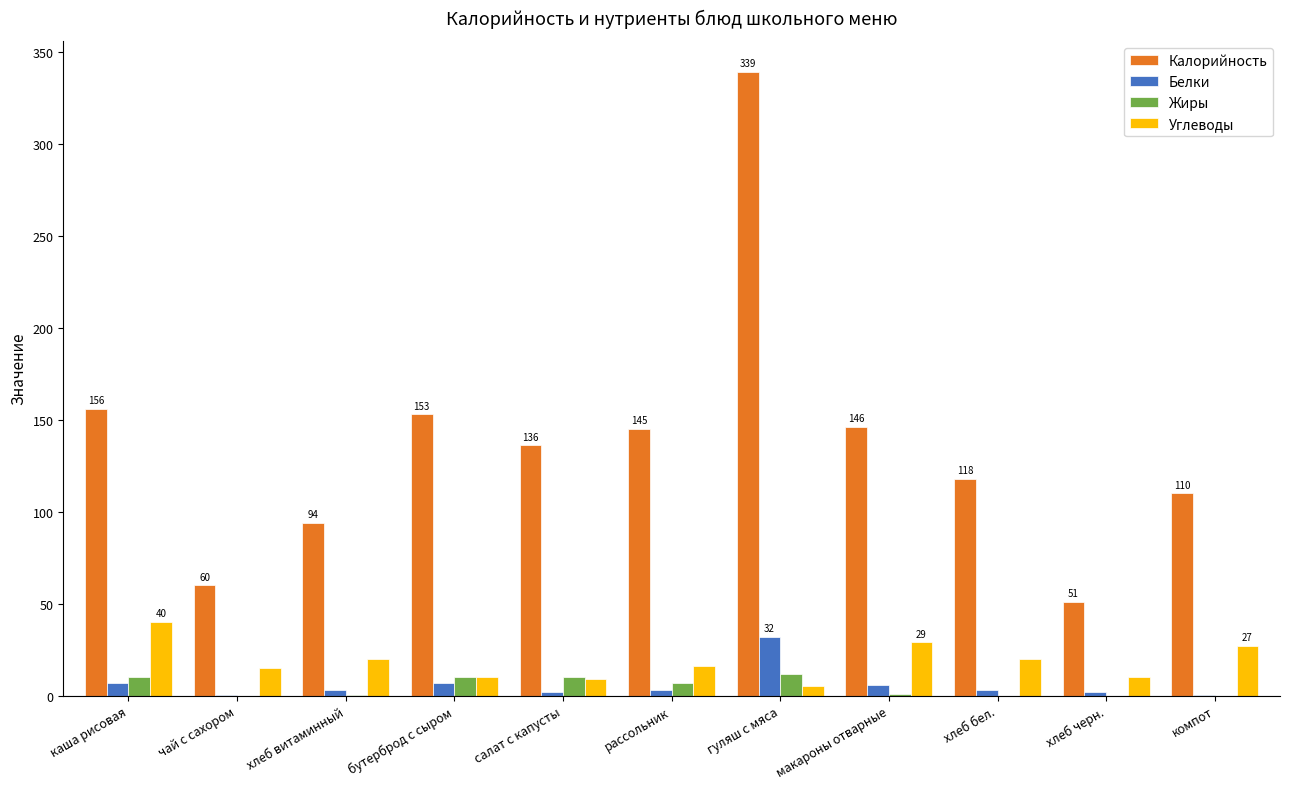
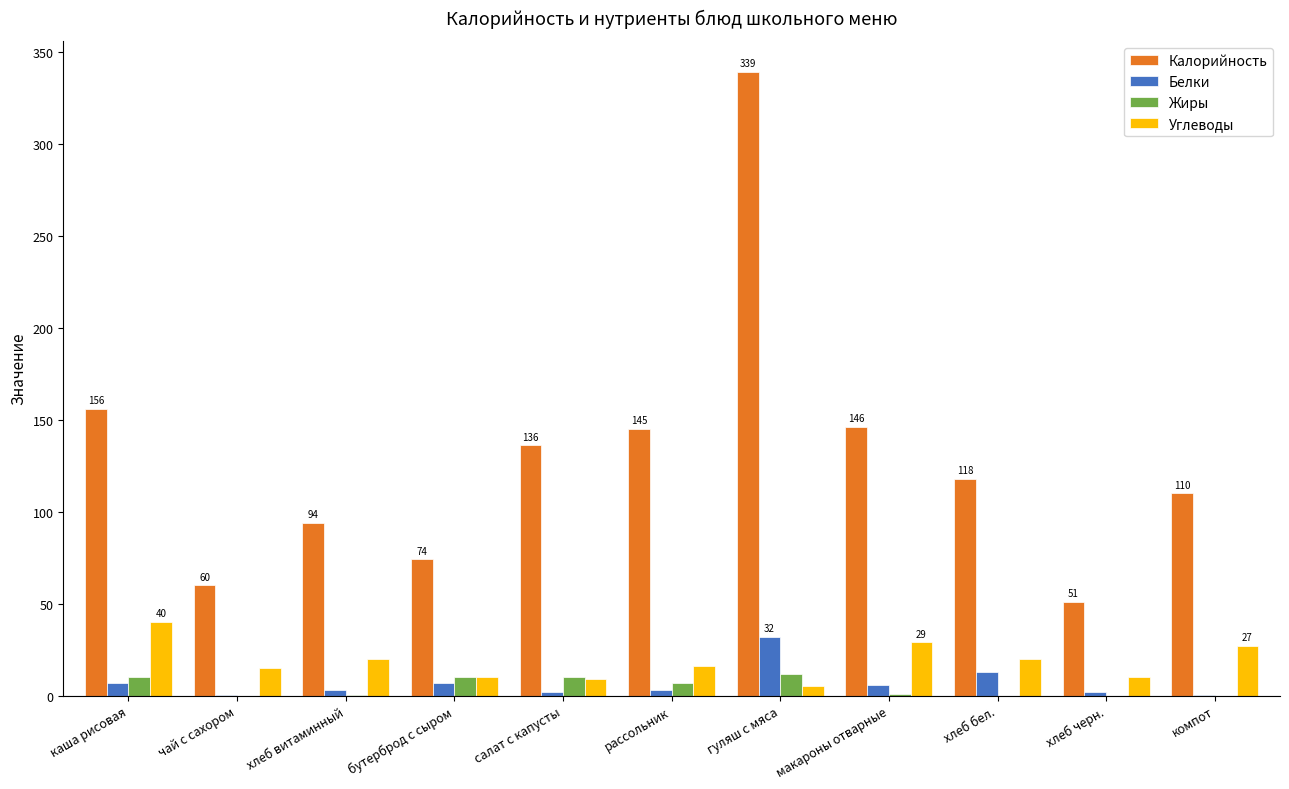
  {
    "Калорийность": {
      "каша рисовая": 156,
      "чай с сахором": 60,
      "хлеб витаминный": 94,
-     "бутерброд с сыром": 153,
+     "бутерброд с сыром": 74,
      "салат с капусты": 136,
      "рассольник": 145,
      "гуляш с мяса": 339,
      "макароны отварные": 146,
      "хлеб бел.": 118,
      "хлеб черн.": 51,
      "компот": 110
    },
    "Белки": {
      "каша рисовая": 7,
      "хлеб витаминный": 3,
      "бутерброд с сыром": 7,
      "салат с капусты": 2,
      "рассольник": 3,
      "макароны отварные": 6,
-     "хлеб бел.": 3,
+     "хлеб бел.": 13,
      "хлеб черн.": 2
    },
    "Жиры": {
      "каша рисовая": 10,
      "чай с сахором": 0,
      "бутерброд с сыром": 10,
      "салат с капусты": 10,
      "рассольник": 7,
      "гуляш с мяса": 12,
      "хлеб бел.": 0,
      "компот": 0
    },
    "Углеводы": {
      "каша рисовая": 40,
      "макароны отварные": 29,
      "компот": 27
    }
  }
